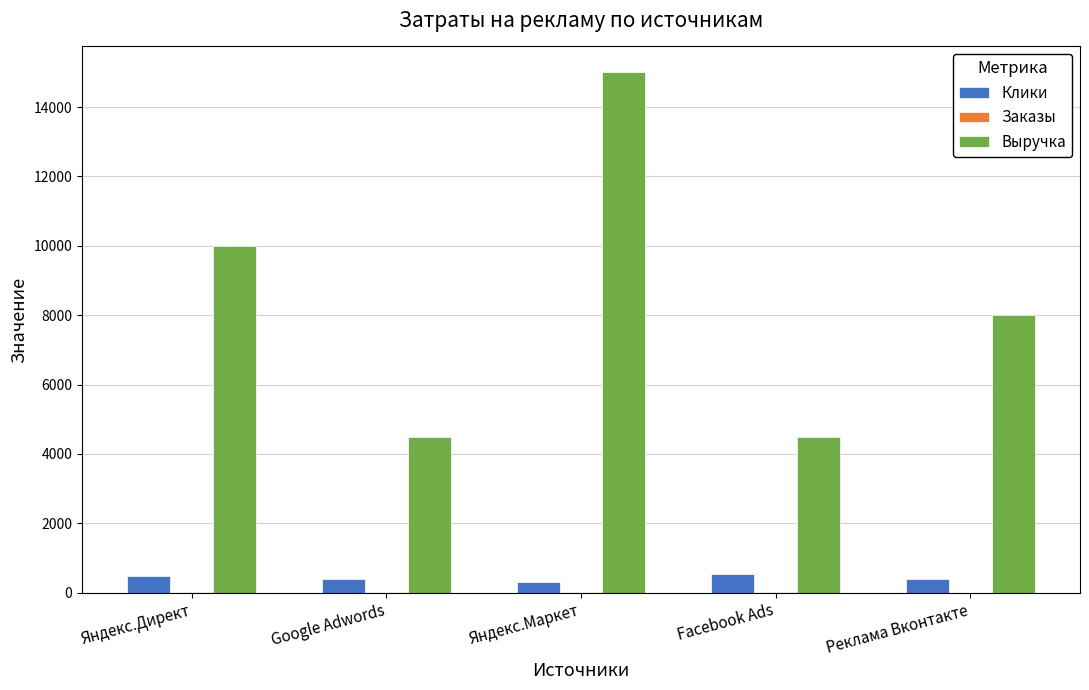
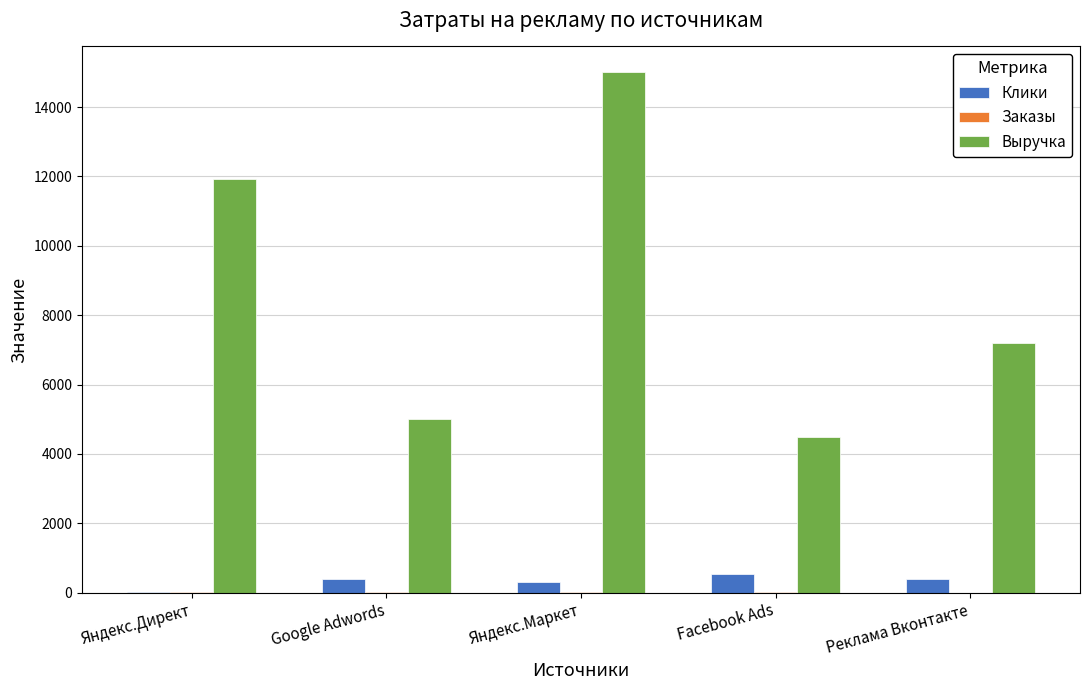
  {
    "Клики": {
-     "Яндекс.Директ": 500,
+     "Яндекс.Директ": 0,
      "Google Adwords": 400,
      "Яндекс.Маркет": 300,
      "Facebook Ads": 500,
      "Реклама Вконтакте": 400
    },
    "Выручка": {
-     "Яндекс.Директ": 10000,
-     "Google Adwords": 4500,
+     "Яндекс.Директ": 11900,
+     "Google Adwords": 5000,
      "Яндекс.Маркет": 15000,
      "Facebook Ads": 4500,
-     "Реклама Вконтакте": 8000
+     "Реклама Вконтакте": 7200
    }
  }
